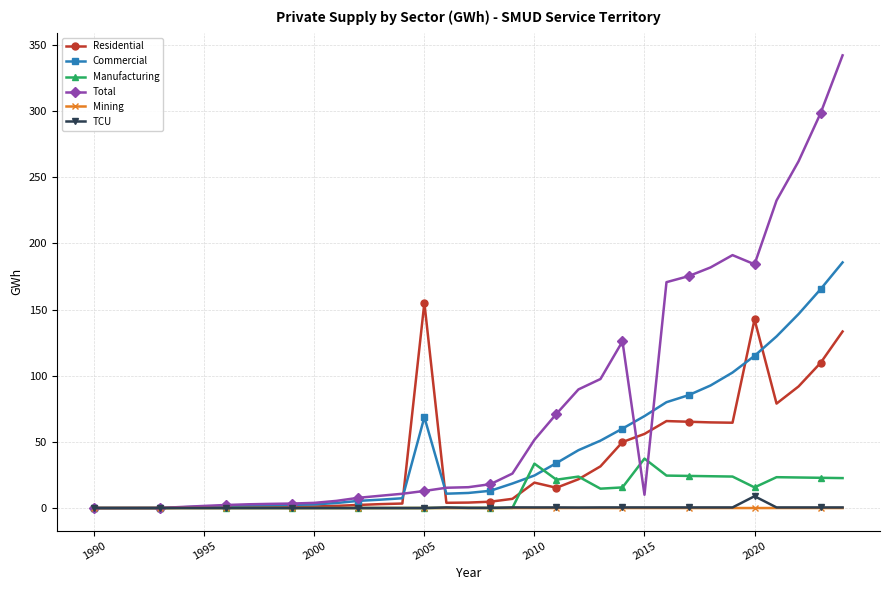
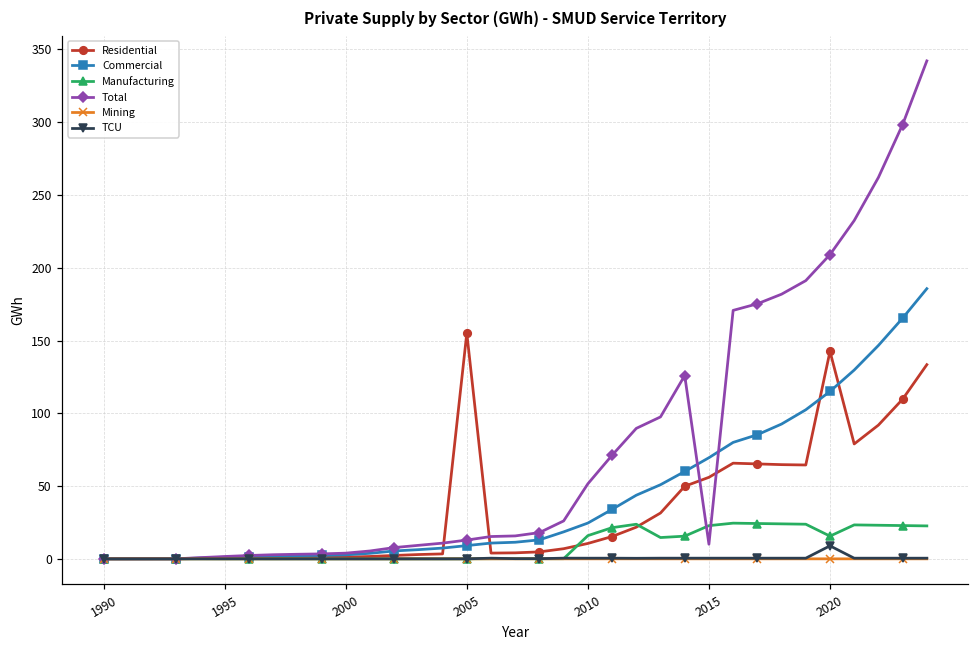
  {
    "Residential": {
      "2005": 155,
-     "2010": 19,
+     "2010": 11,
      "2015": 56,
      "2020": 143
    },
    "Commercial": {
-     "2005": 69,
+     "2005": 9,
      "2010": 25,
      "2015": 69,
      "2020": 115
    },
    "Manufacturing": {
-     "2010": 34,
-     "2015": 37,
+     "2010": 16,
+     "2015": 23,
      "2020": 16
    },
    "Total": {
      "2005": 13,
      "2010": 52,
      "2015": 10,
-     "2020": 184
+     "2020": 209
    },
    "Mining": {
      "2020": 0
    },
    "TCU": {
      "2020": 9
    }
  }
